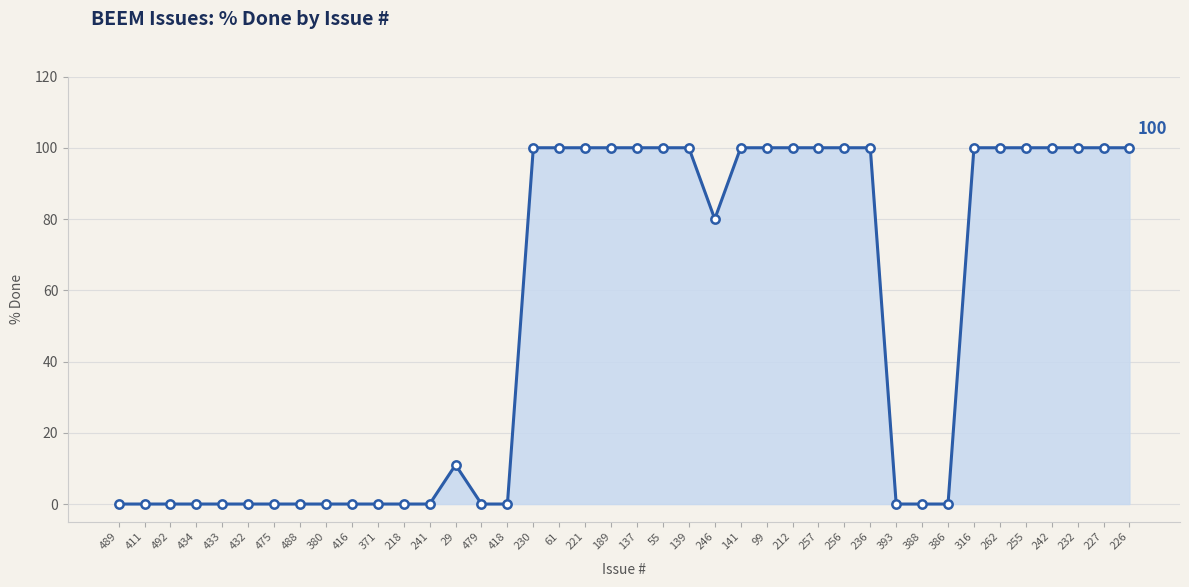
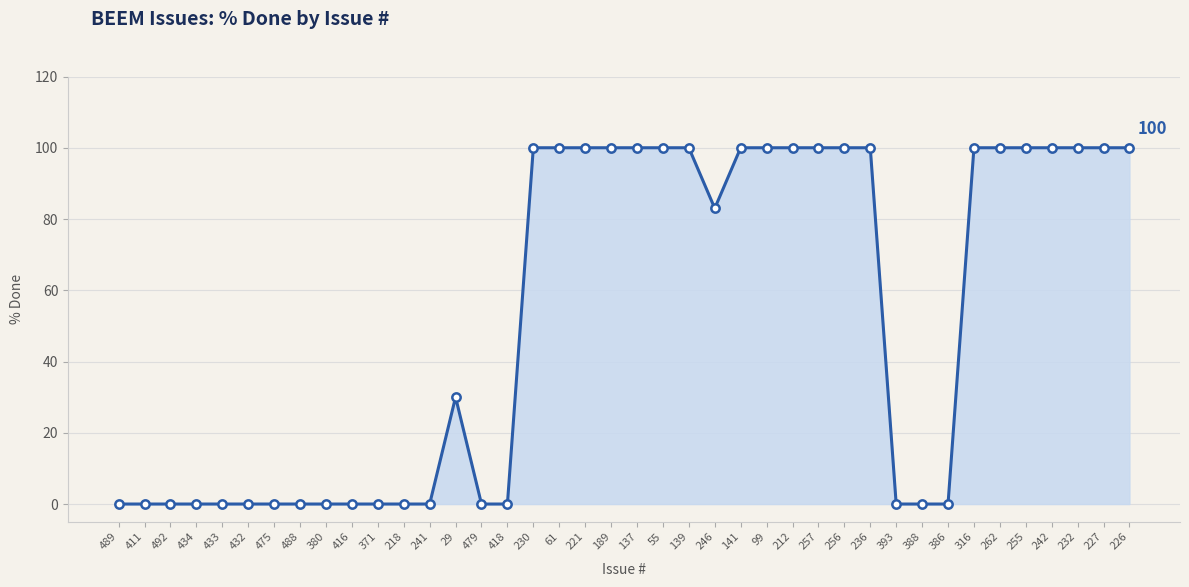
  {
    "489": 0,
    "411": 0,
    "492": 0,
    "434": 0,
    "433": 0,
    "432": 0,
    "475": 0,
    "488": 0,
    "380": 0,
    "416": 0,
    "371": 0,
    "218": 0,
    "241": 0,
-   "29": 11,
+   "29": 30,
    "479": 0,
    "418": 0,
    "230": 100,
    "61": 100,
    "221": 100,
    "189": 100,
    "137": 100,
    "55": 100,
    "139": 100,
-   "246": 80,
+   "246": 83,
    "141": 100,
    "99": 100,
    "212": 100,
    "257": 100,
    "256": 100,
    "236": 100,
    "393": 0,
    "388": 0,
    "386": 0,
    "316": 100,
    "262": 100,
    "255": 100,
    "242": 100,
    "232": 100,
    "227": 100
  }
